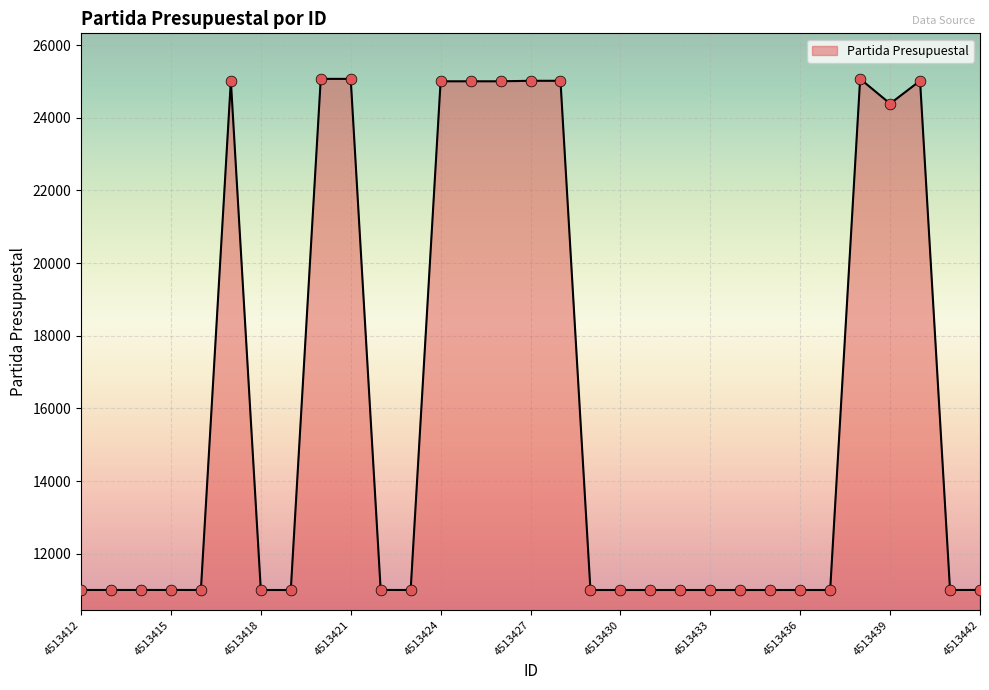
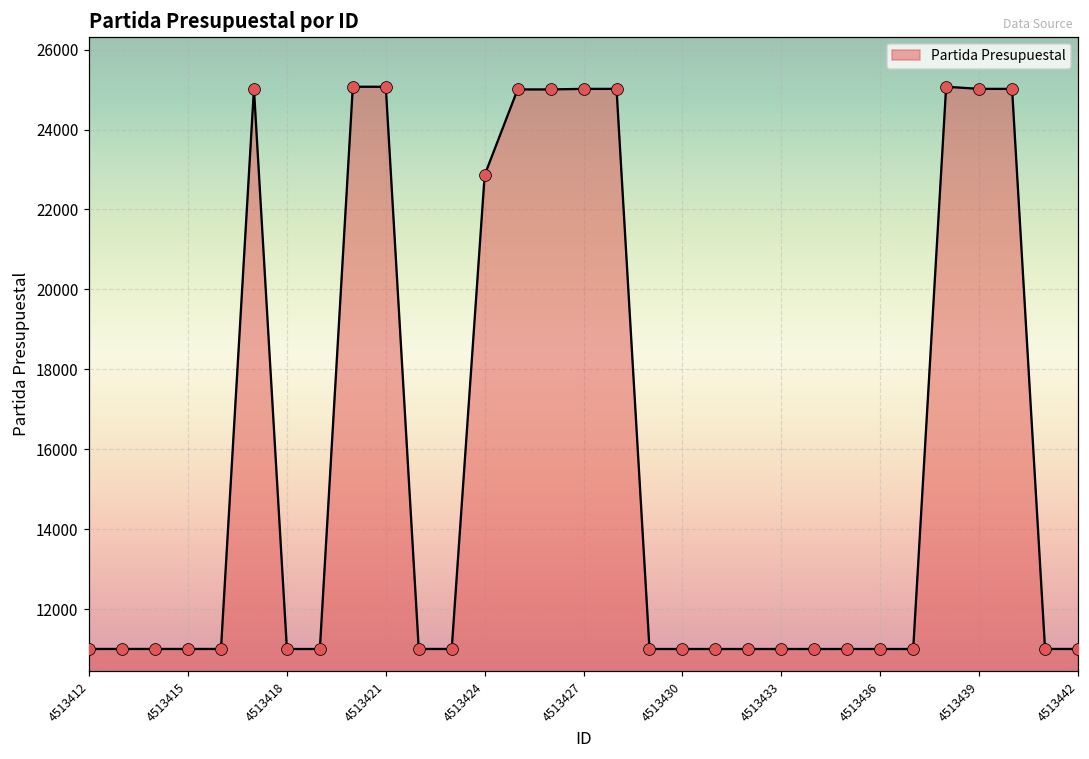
  {
    "4513412": 11000,
    "4513415": 11000,
    "4513418": 11000,
    "4513421": 25100,
-   "4513424": 25000,
+   "4513424": 22900,
    "4513427": 25000,
    "4513430": 11000,
    "4513433": 11000,
    "4513436": 11000,
-   "4513439": 24400,
+   "4513439": 25000,
    "4513442": 11000
  }
